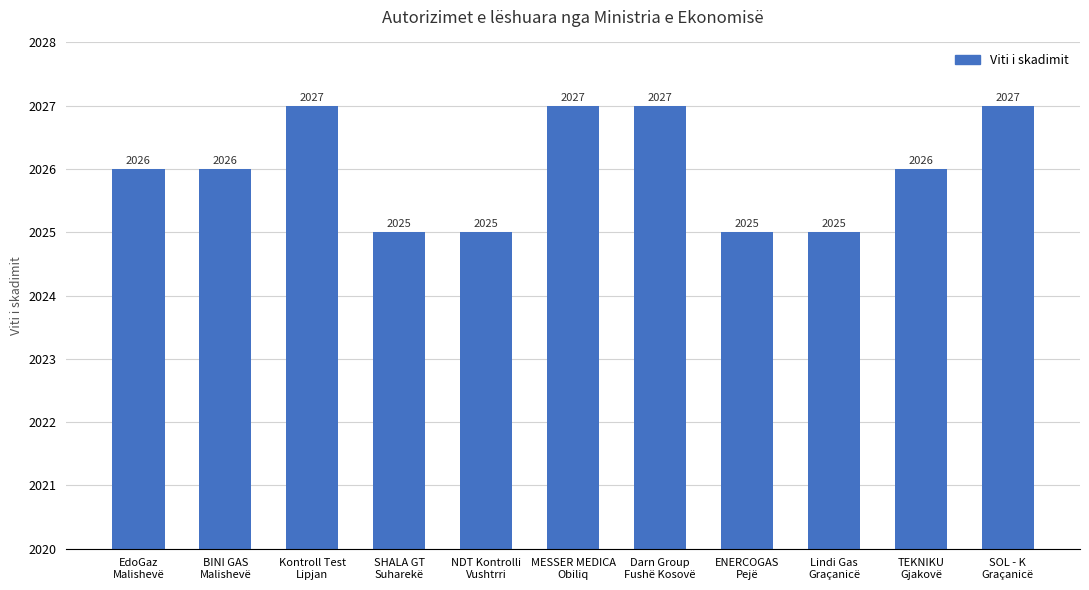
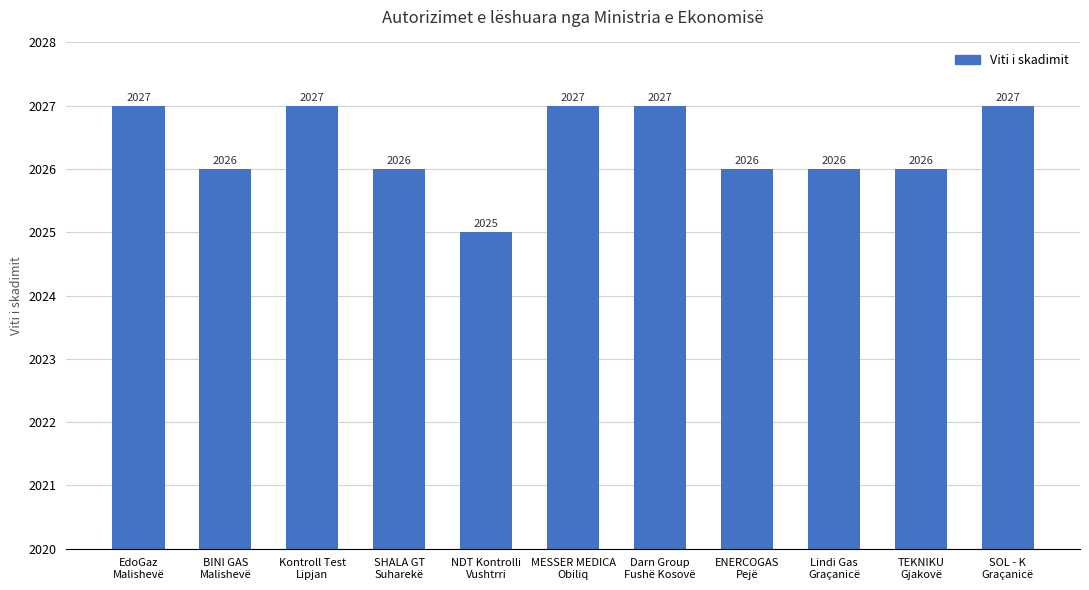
  {
-   "EdoGaz Malishevë": 2026,
+   "EdoGaz Malishevë": 2027,
    "BINI GAS Malishevë": 2026,
    "Kontroll Test Lipjan": 2027,
-   "SHALA GT Suharekë": 2025,
+   "SHALA GT Suharekë": 2026,
    "NDT Kontrolli Vushtrri": 2025,
    "MESSER MEDICA Obiliq": 2027,
    "Darn Group Fushë Kosovë": 2027,
-   "ENERCOGAS Pejë": 2025,
-   "Lindi Gas Graçanicë": 2025,
+   "ENERCOGAS Pejë": 2026,
+   "Lindi Gas Graçanicë": 2026,
    "TEKNIKU Gjakovë": 2026,
    "SOL - K Graçanicë": 2027
  }
